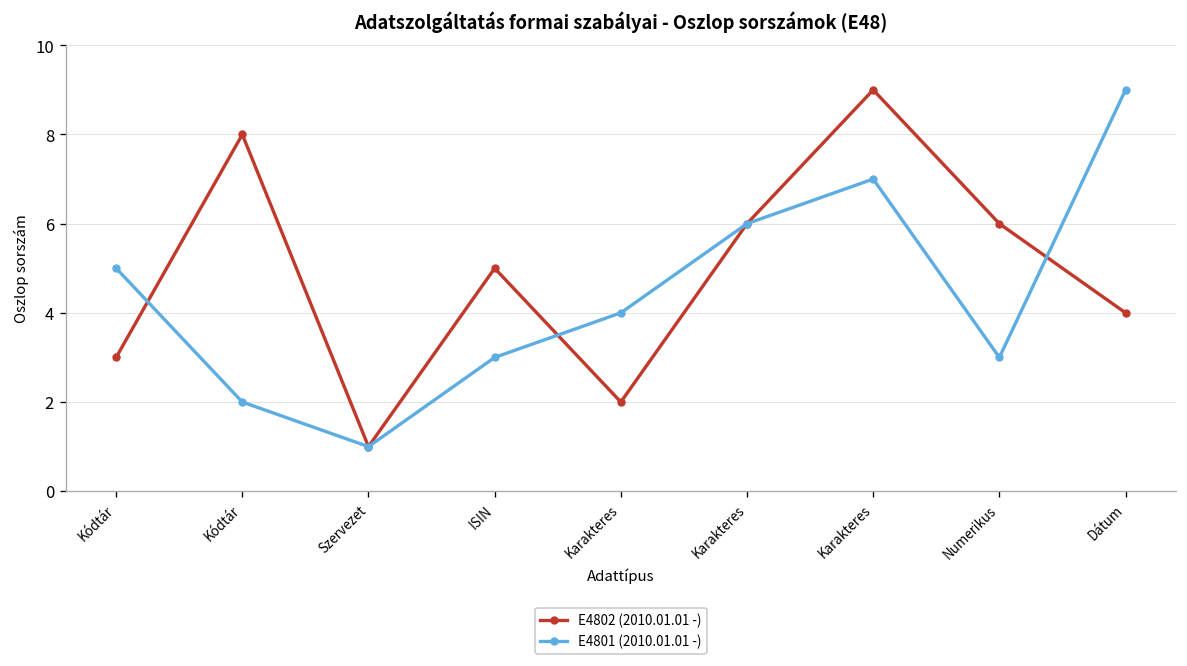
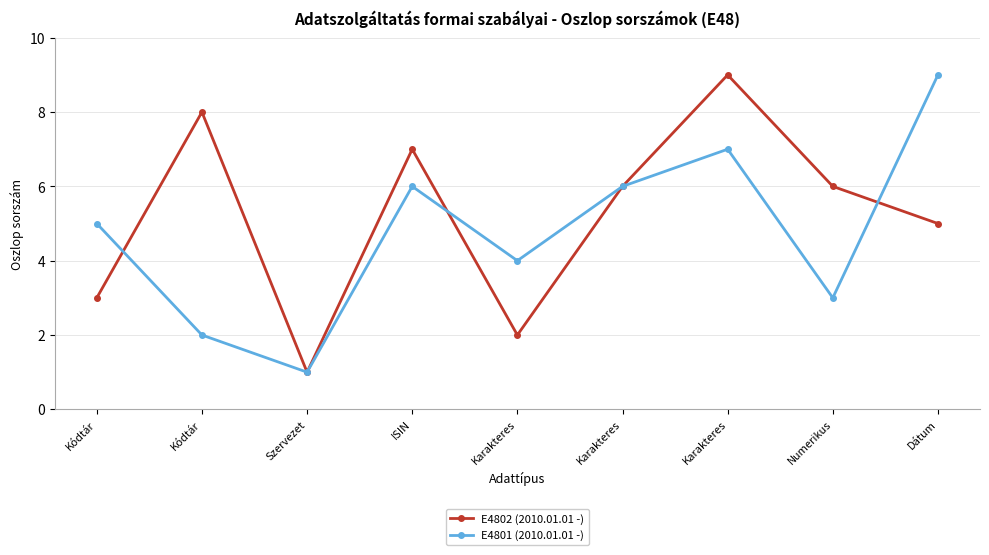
  {
    "E4802 (2010.01.01 -)": {
-     "ISIN": 5,
+     "ISIN": 7,
      "Numerikus": 6,
-     "Dátum": 4
+     "Dátum": 5
    },
    "E4801 (2010.01.01 -)": {
-     "ISIN": 3,
+     "ISIN": 6,
      "Numerikus": 3,
      "Dátum": 9
    }
  }
